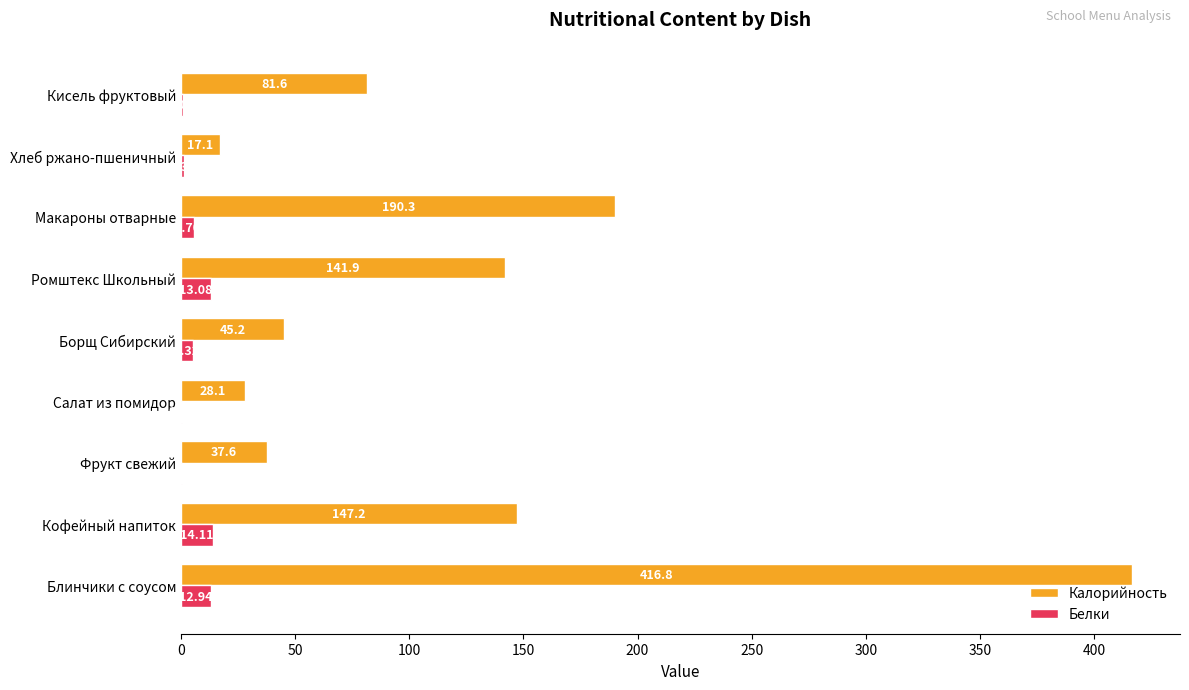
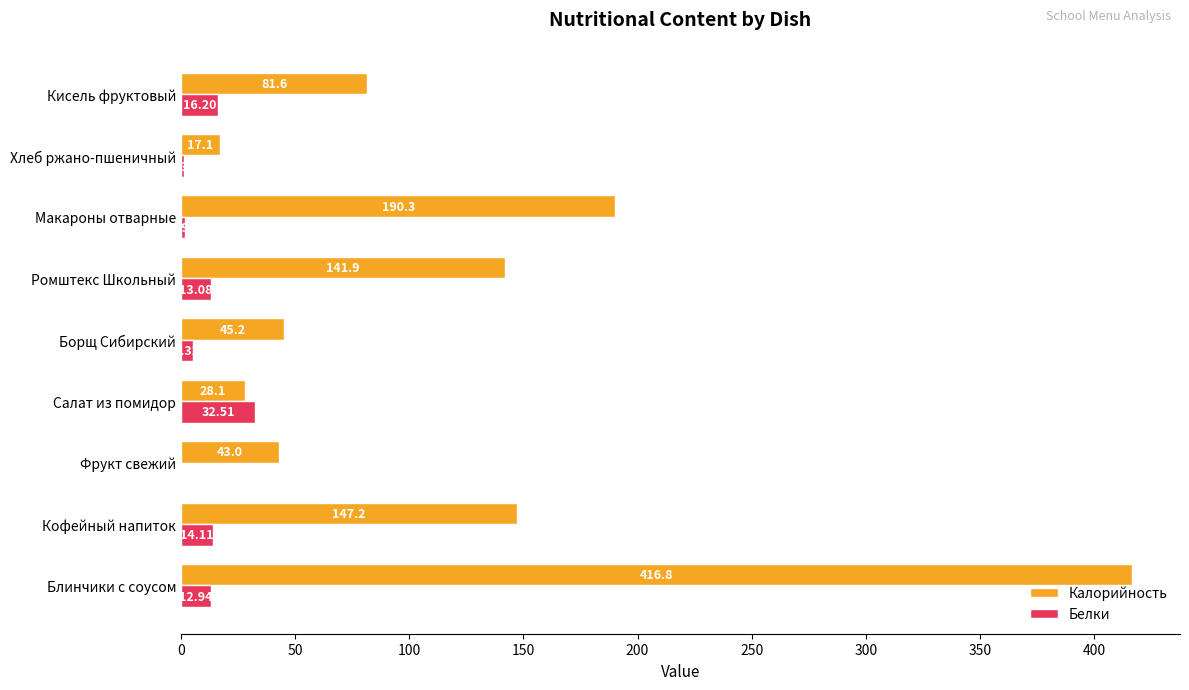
  {
    "Калорийность": {
      "Кисель фруктовый": 81.6,
      "Хлеб ржано-пшеничный": 17.1,
      "Макароны отварные": 190.3,
      "Ромштекс Школьный": 141.9,
      "Борщ Сибирский": 45.2,
      "Салат из помидор": 28.1,
-     "Фрукт свежий": 37.6,
+     "Фрукт свежий": 43.0,
      "Кофейный напиток": 147.2,
      "Блинчики с соусом": 416.8
    },
    "Белки": {
-     "Кисель фруктовый": 1,
+     "Кисель фруктовый": 16,
      "Хлеб ржано-пшеничный": 1,
-     "Макароны отварные": 6,
+     "Макароны отварные": 2,
      "Борщ Сибирский": 5,
-     "Салат из помидор": 0
+     "Салат из помидор": 33
    }
  }
